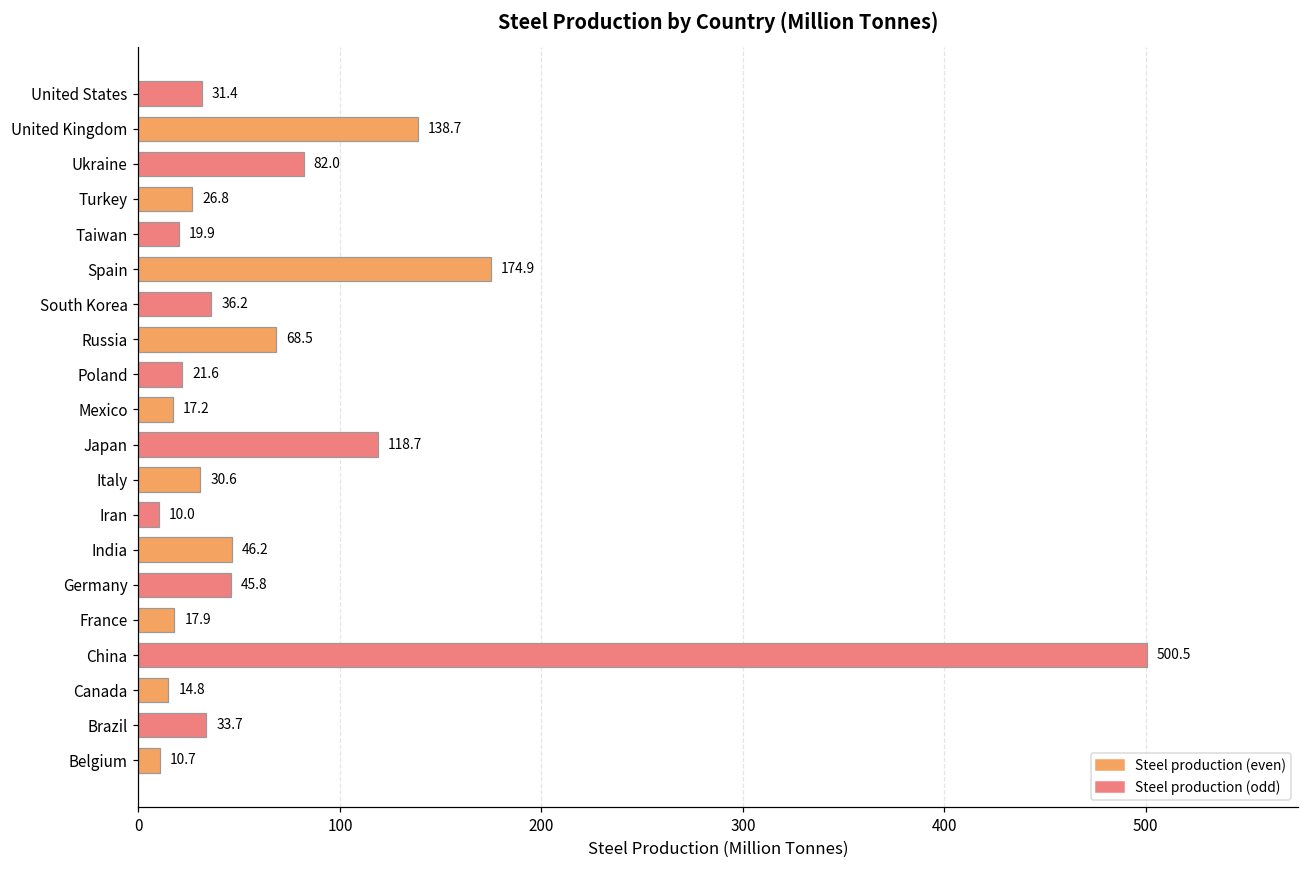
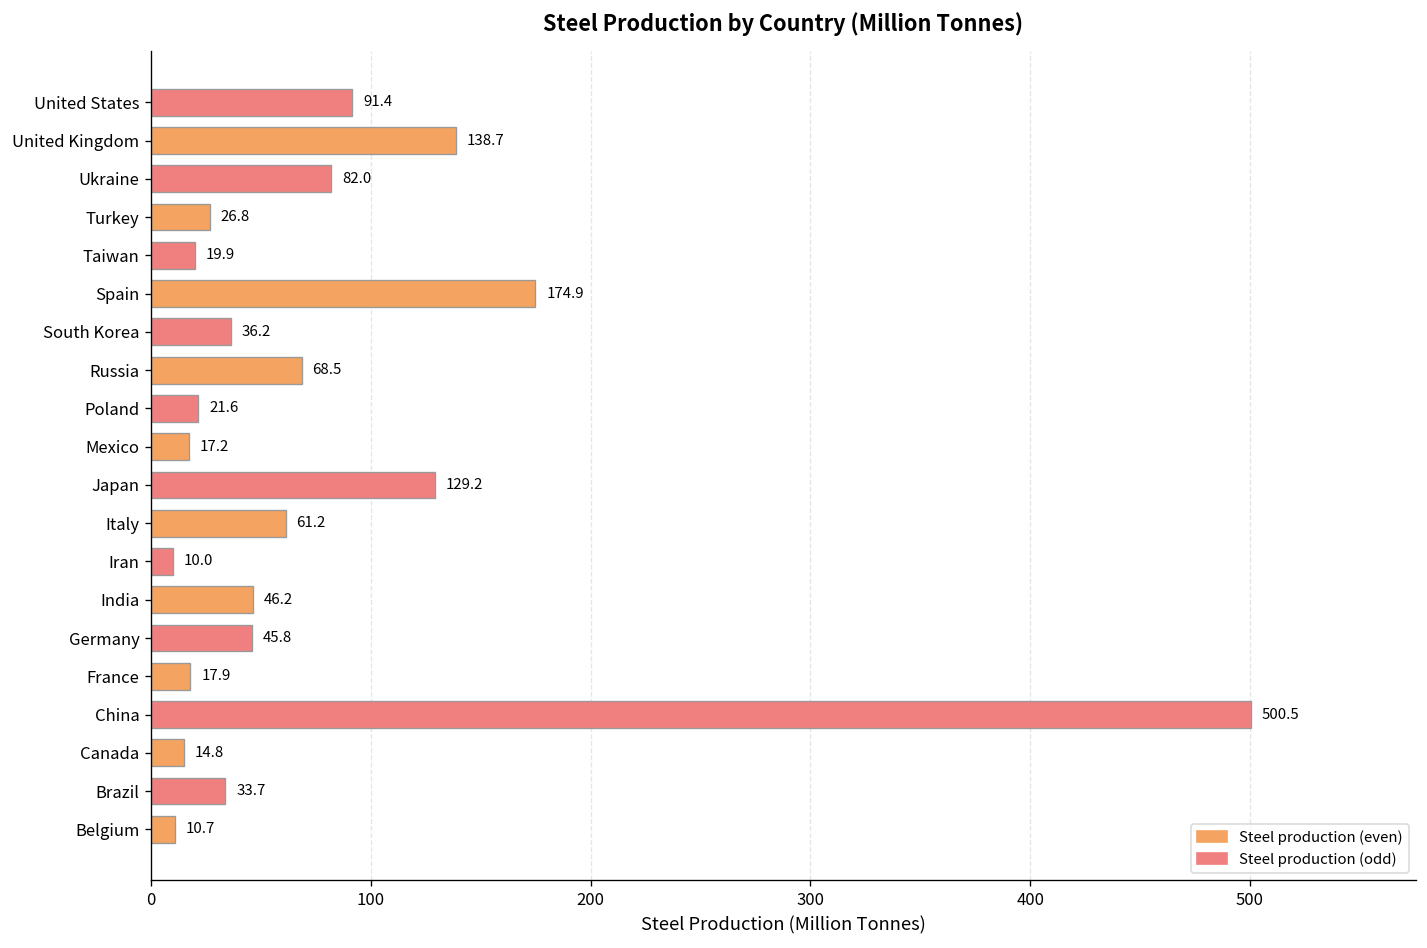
  {
-   "United States": 31.4,
+   "United States": 91.4,
    "United Kingdom": 138.7,
    "Ukraine": 82.0,
    "Turkey": 26.8,
    "Taiwan": 19.9,
    "Spain": 174.9,
    "South Korea": 36.2,
    "Russia": 68.5,
    "Poland": 21.6,
    "Mexico": 17.2,
-   "Japan": 118.7,
-   "Italy": 30.6,
+   "Japan": 129.2,
+   "Italy": 61.2,
    "Iran": 10.0,
    "India": 46.2,
    "Germany": 45.8,
    "France": 17.9,
    "China": 500.5,
    "Canada": 14.8,
    "Brazil": 33.7,
    "Belgium": 10.7
  }
